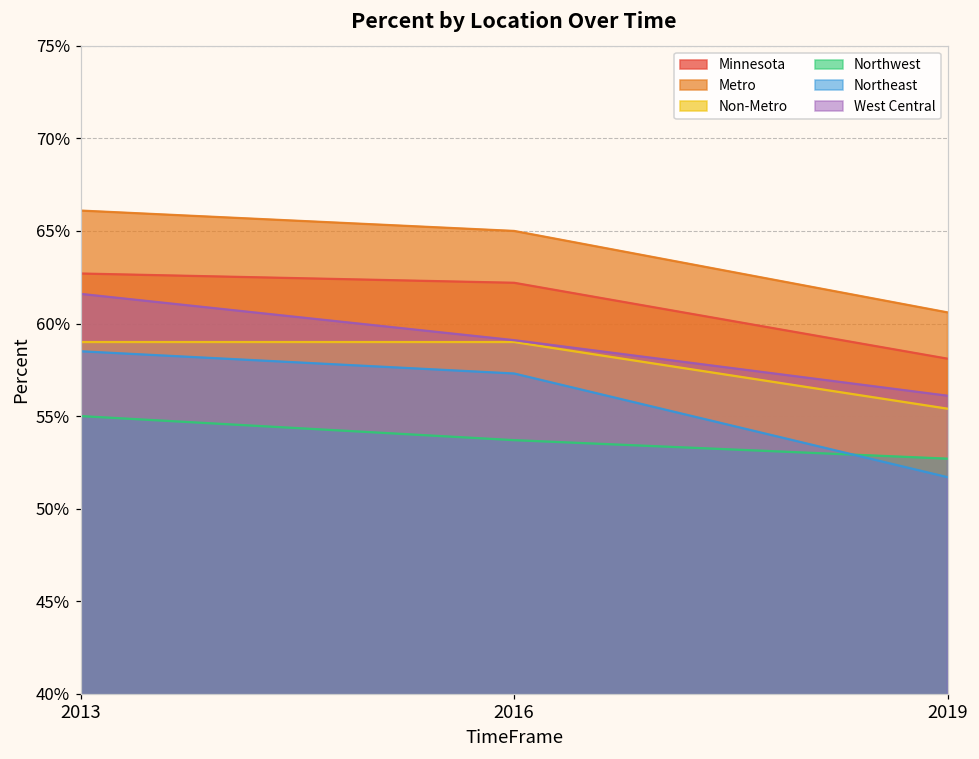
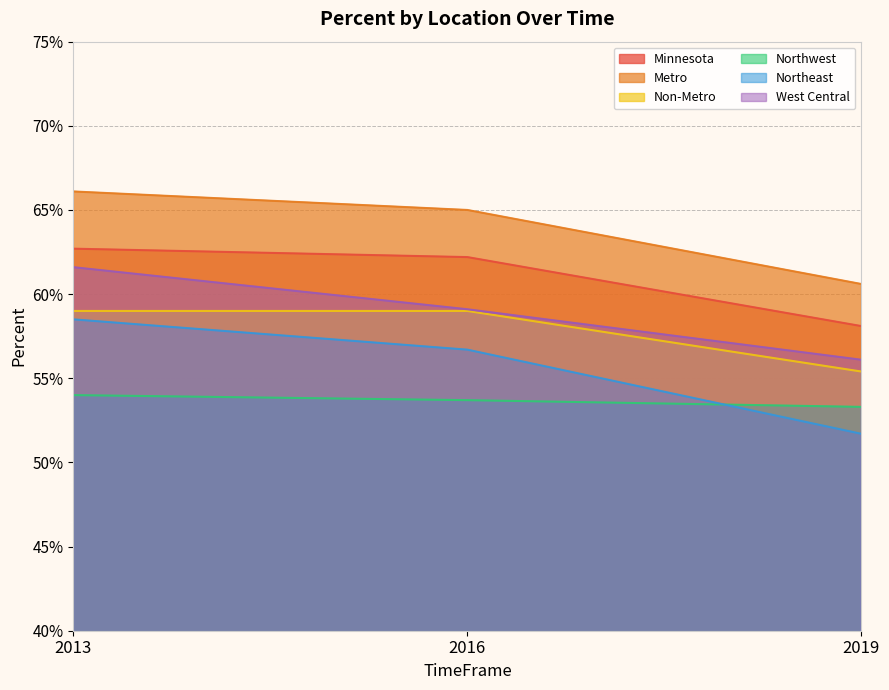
  {
    "Non-Metro": {
      "2013": "59.0%",
      "2019": "55.4%"
    },
    "Northwest": {
-     "2013": "55.0%",
+     "2013": "54.0%",
      "2016": "53.7%",
-     "2019": "52.7%"
+     "2019": "53.3%"
    },
    "Northeast": {
      "2013": "58.5%",
-     "2016": "57.3%",
+     "2016": "56.7%",
      "2019": "51.7%"
    },
    "West Central": {
      "2013": "61.6%",
      "2019": "56.1%"
    }
  }
